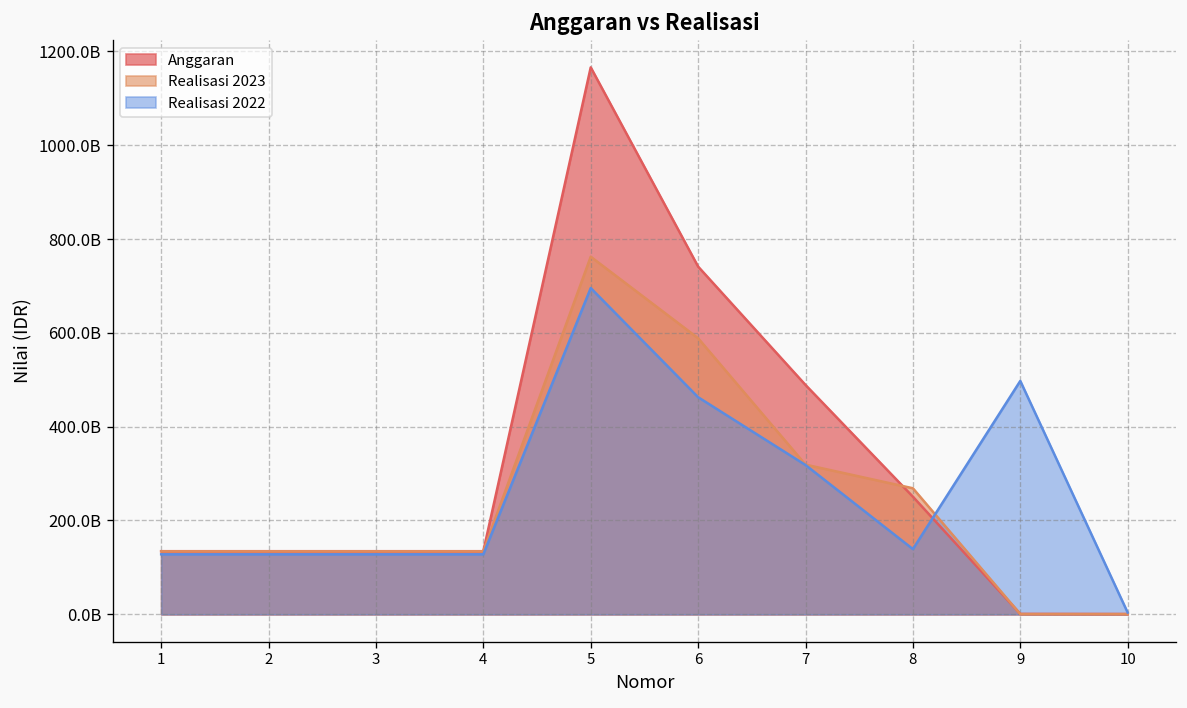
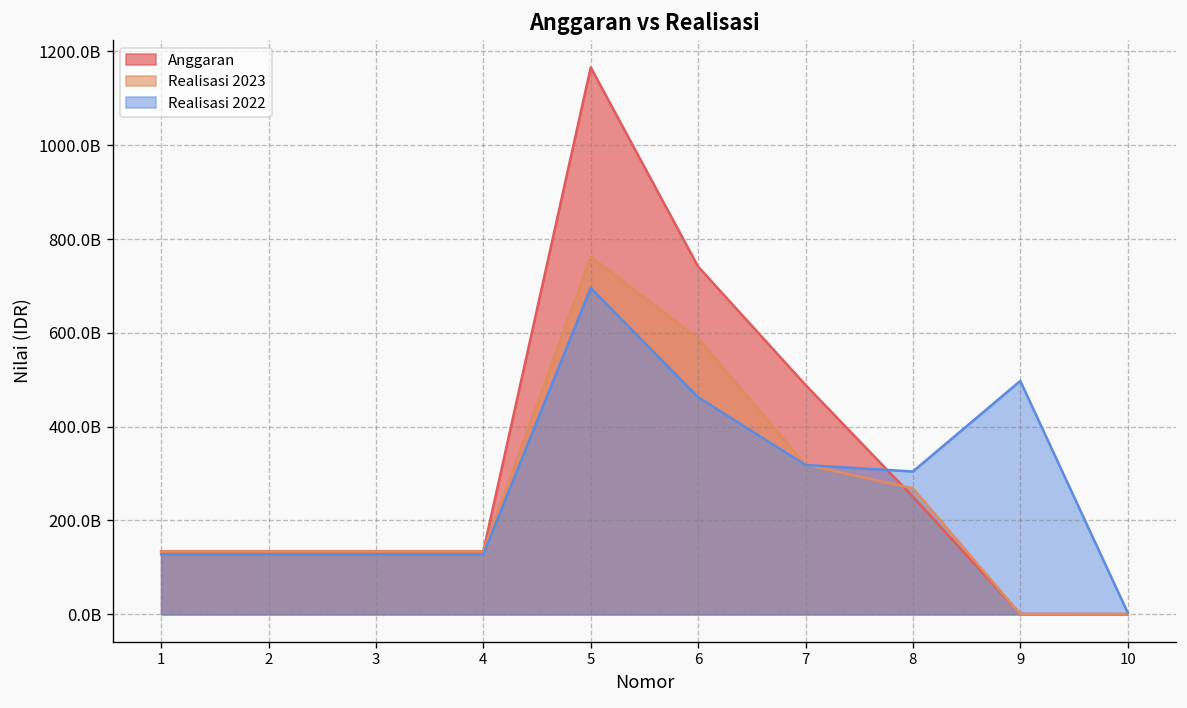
  {
    "Realisasi 2022": {
      "5": 700000000000,
      "6": 460000000000,
-     "8": 140000000000,
+     "8": 300000000000,
      "9": 500000000000
    }
  }
